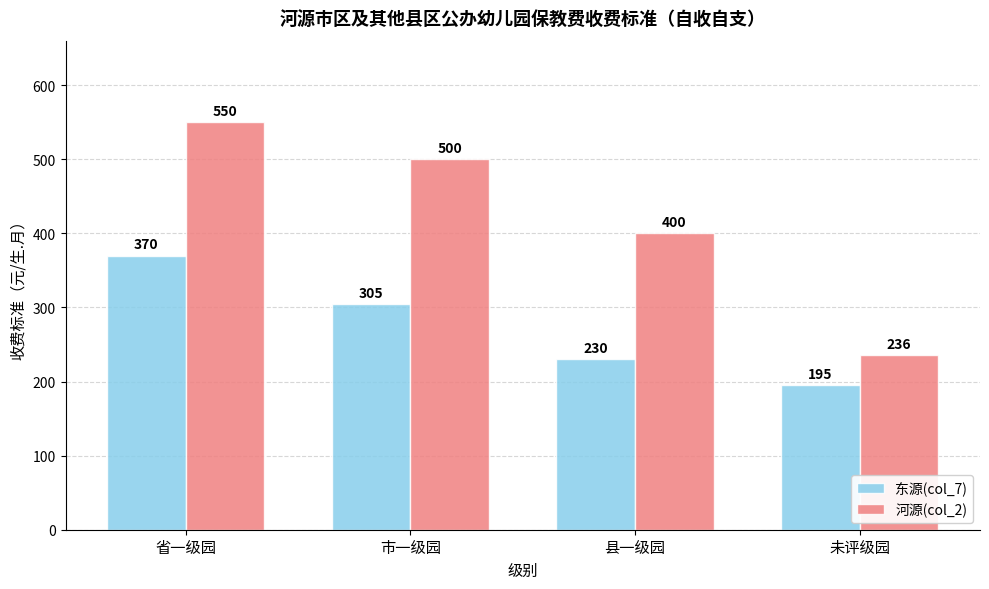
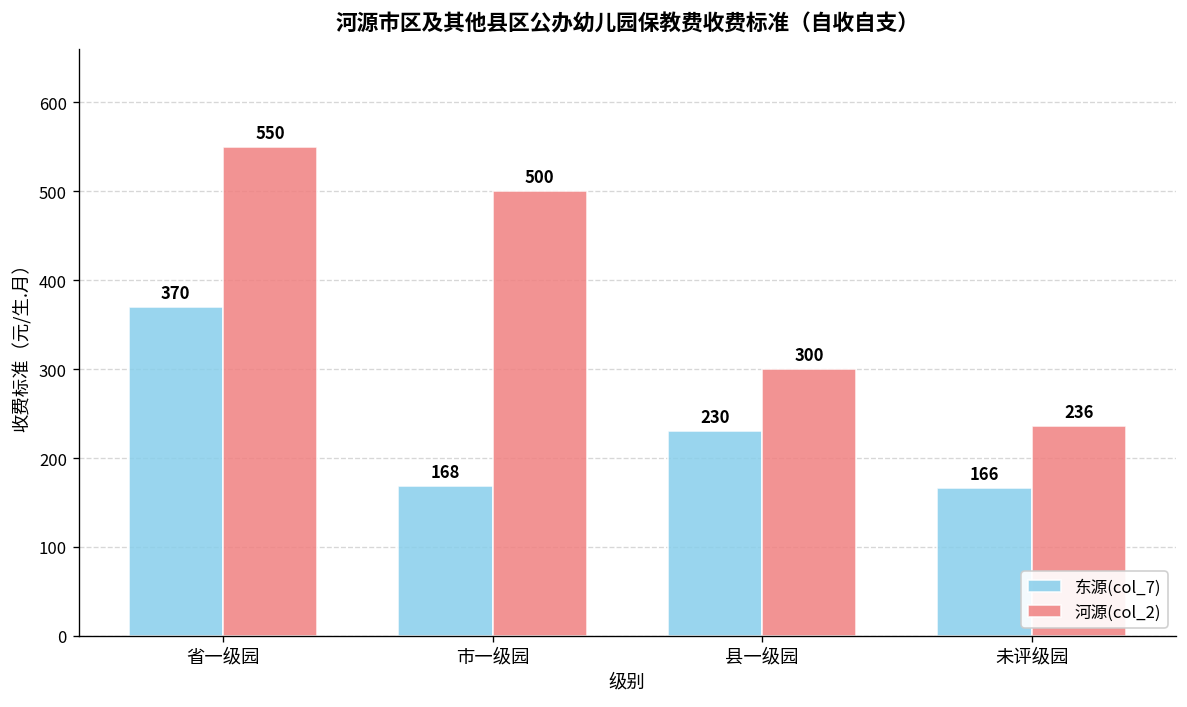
  {
    "东源(col_7)": {
      "省一级园": 370,
-     "市一级园": 305,
+     "市一级园": 168,
      "县一级园": 230,
-     "未评级园": 195
+     "未评级园": 166
    },
    "河源(col_2)": {
      "省一级园": 550,
      "市一级园": 500,
-     "县一级园": 400,
+     "县一级园": 300,
      "未评级园": 236
    }
  }
